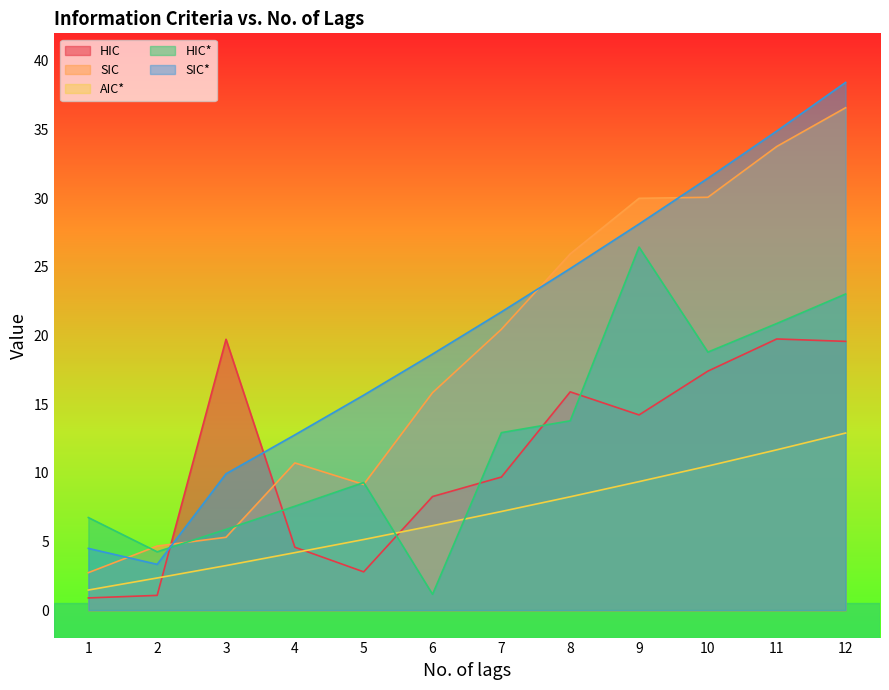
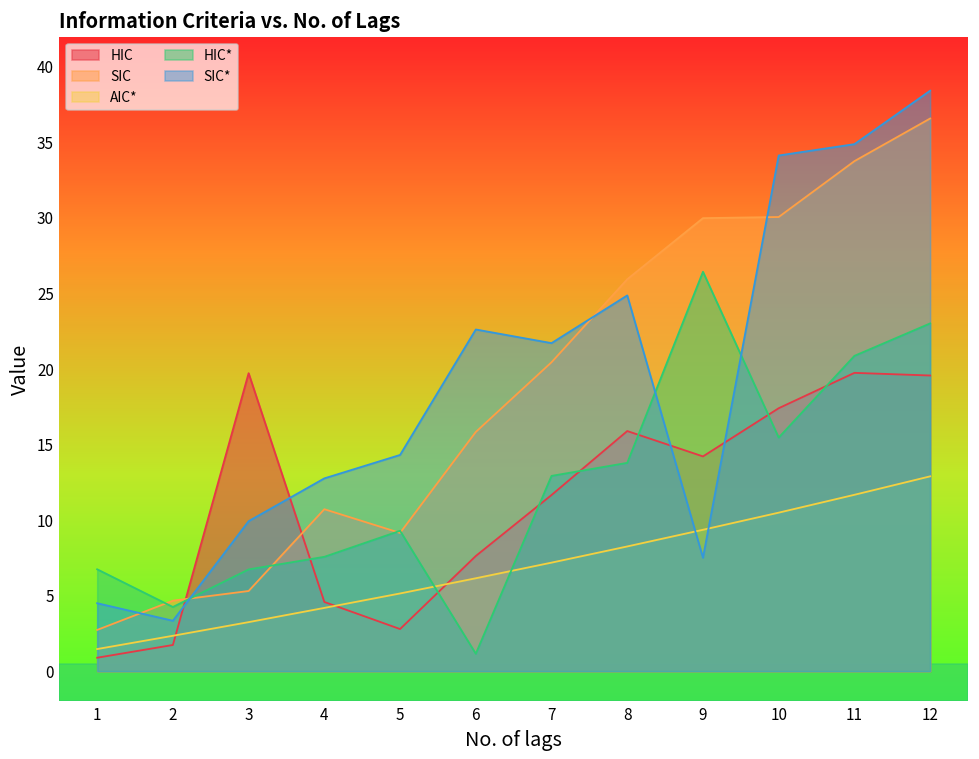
  {
    "HIC": {
      "1": 0.9,
-     "2": 1.1,
+     "2": 1.7,
      "3": 19.7,
      "4": 4.6,
      "5": 2.8,
-     "6": 8.3,
-     "7": 9.7,
+     "6": 7.6,
+     "7": 11.7,
      "8": 15.9,
      "9": 14.2,
      "10": 17.4,
      "11": 19.7,
      "12": 19.6
    },
    "HIC*": {
      "1": 6.7,
      "2": 4.2,
-     "3": 5.9,
+     "3": 6.7,
      "4": 7.6,
      "6": 1.2,
      "7": 12.9,
      "8": 13.8,
      "9": 26.4,
-     "10": 18.8,
+     "10": 15.5,
      "11": 20.9,
      "12": 23.0
    },
    "SIC*": {
      "1": 4.5,
      "2": 3.3,
      "3": 9.9,
      "4": 12.8,
-     "5": 15.7,
-     "6": 18.6,
+     "5": 14.3,
+     "6": 22.6,
      "7": 21.7,
      "8": 24.9,
-     "9": 28.1,
-     "10": 31.4,
+     "9": 7.5,
+     "10": 34.1,
      "11": 34.9,
      "12": 38.4
    }
  }
